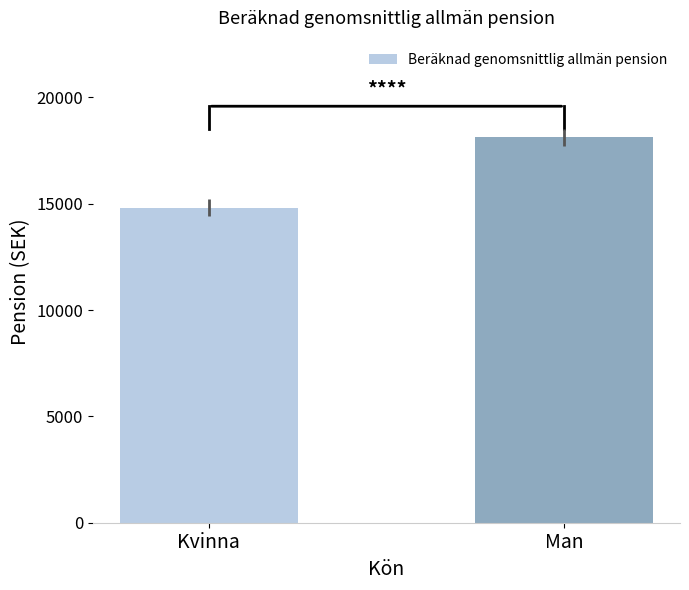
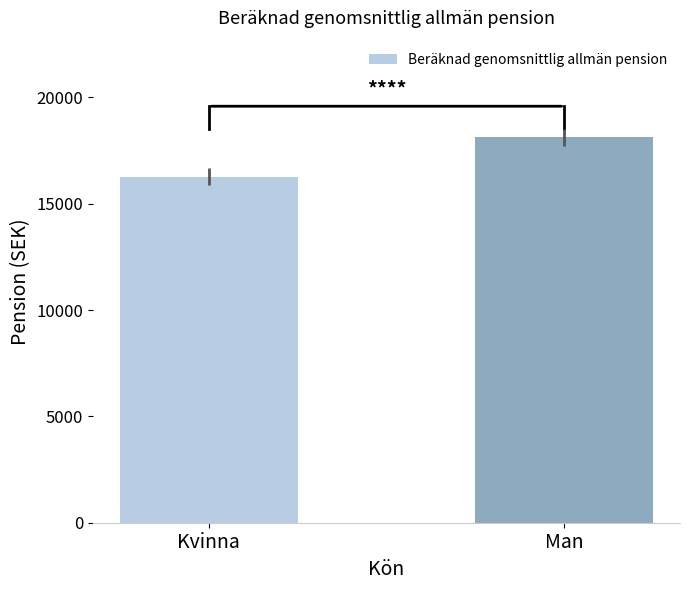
  {
    "Beräknad genomsnittlig allmän pension": {
-     "Kvinna": 14800,
+     "Kvinna": 16300,
      "Man": 18100
    }
  }
